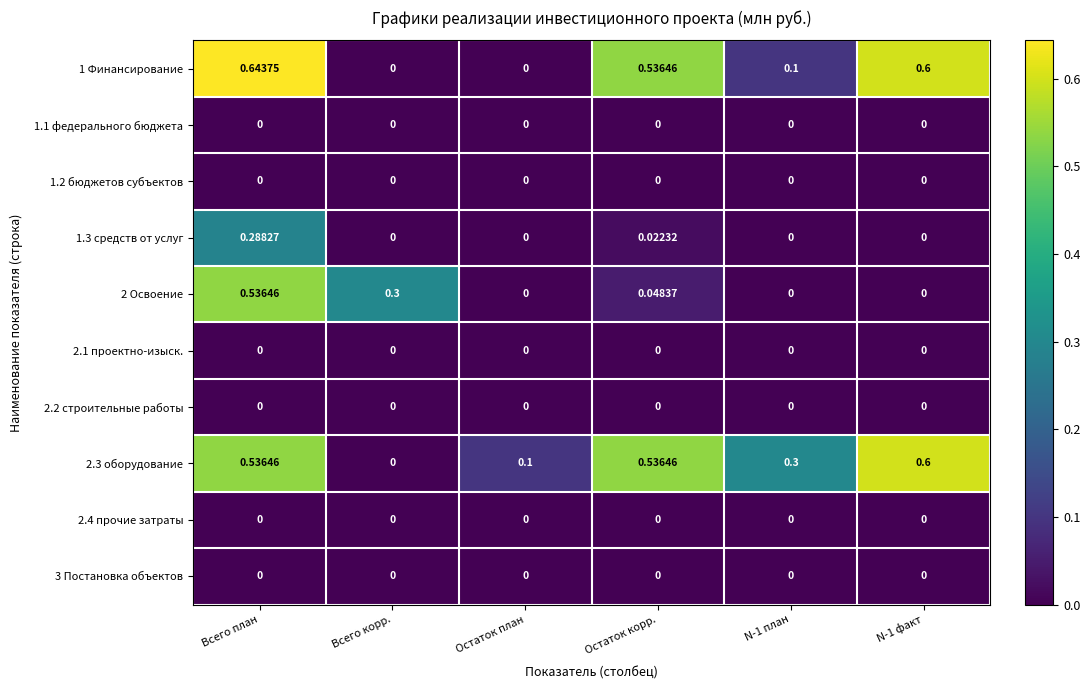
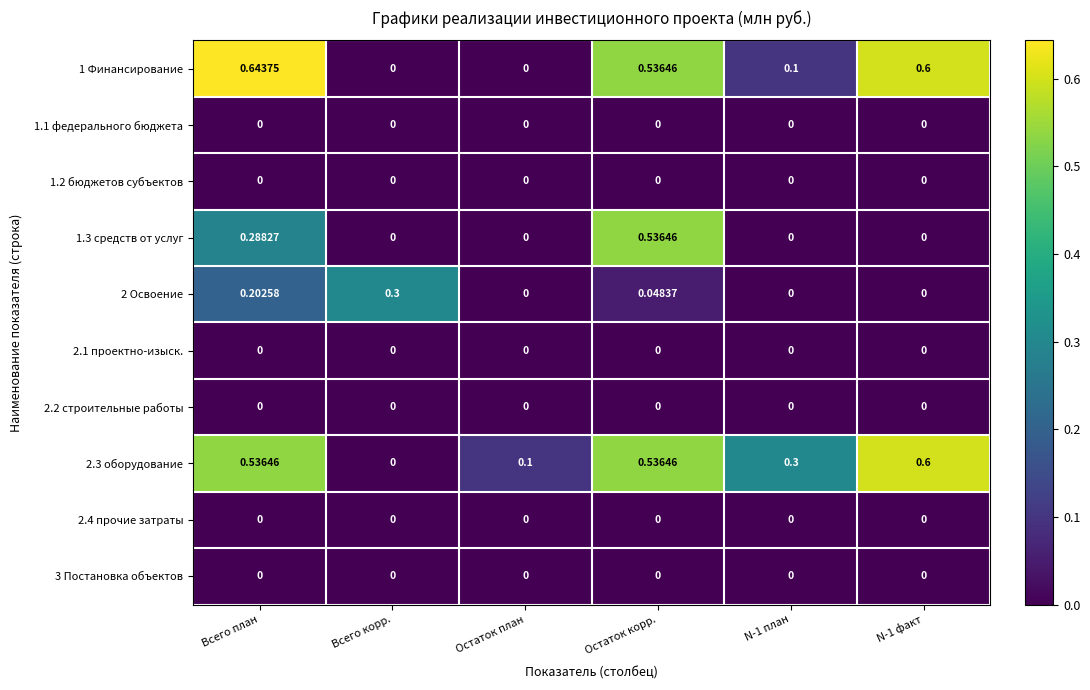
  {
    "1 Финансирование": {
      "Всего план": 0.64375,
      "Всего корр.": 0,
      "Остаток план": 0,
      "Остаток корр.": 0.53646,
      "N-1 план": 0.1,
      "N-1 факт": 0.6
    },
    "1.1 федерального бюджета": {
      "Всего план": 0,
      "Всего корр.": 0,
      "Остаток план": 0,
      "Остаток корр.": 0,
      "N-1 план": 0,
      "N-1 факт": 0
    },
    "1.2 бюджетов субъектов": {
      "Всего план": 0,
      "Всего корр.": 0,
      "Остаток план": 0,
      "Остаток корр.": 0,
      "N-1 план": 0,
      "N-1 факт": 0
    },
    "1.3 средств от услуг": {
      "Всего план": 0.28827,
      "Всего корр.": 0,
      "Остаток план": 0,
-     "Остаток корр.": 0.02232,
+     "Остаток корр.": 0.53646,
      "N-1 план": 0,
      "N-1 факт": 0
    },
    "2 Освоение": {
-     "Всего план": 0.53646,
+     "Всего план": 0.20258,
      "Всего корр.": 0.3,
      "Остаток план": 0,
      "Остаток корр.": 0.04837,
      "N-1 план": 0,
      "N-1 факт": 0
    },
    "2.1 проектно-изыск.": {
      "Всего план": 0,
      "Всего корр.": 0,
      "Остаток план": 0,
      "Остаток корр.": 0,
      "N-1 план": 0,
      "N-1 факт": 0
    },
    "2.2 строительные работы": {
      "Всего план": 0,
      "Всего корр.": 0,
      "Остаток план": 0,
      "Остаток корр.": 0,
      "N-1 план": 0,
      "N-1 факт": 0
    },
    "2.3 оборудование": {
      "Всего план": 0.53646,
      "Всего корр.": 0,
      "Остаток план": 0.1,
      "Остаток корр.": 0.53646,
      "N-1 план": 0.3,
      "N-1 факт": 0.6
    },
    "2.4 прочие затраты": {
      "Всего план": 0,
      "Всего корр.": 0,
      "Остаток план": 0,
      "Остаток корр.": 0,
      "N-1 план": 0,
      "N-1 факт": 0
    },
    "3 Постановка объектов": {
      "Всего план": 0,
      "Всего корр.": 0,
      "Остаток план": 0,
      "Остаток корр.": 0,
      "N-1 план": 0,
      "N-1 факт": 0
    }
  }
